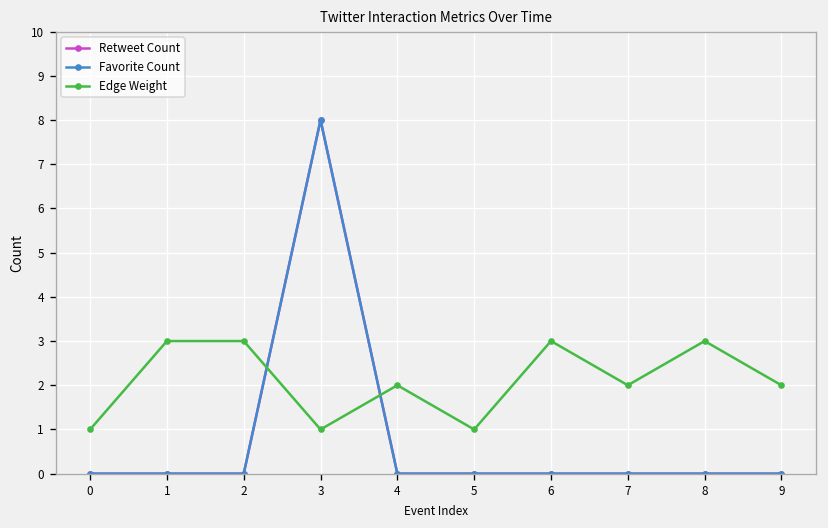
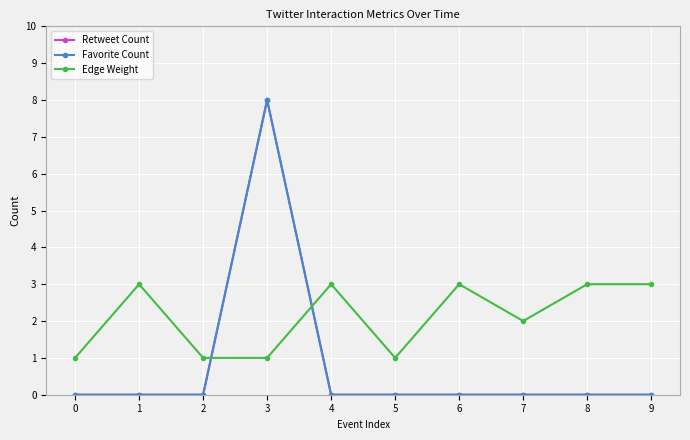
  {
    "Favorite Count": {
      "0": 0,
      "1": 0,
      "2": 0,
      "3": 8,
      "4": 0,
      "5": 0,
      "6": 0,
      "7": 0,
      "8": 0,
      "9": 0
    },
    "Edge Weight": {
      "0": 1,
      "1": 3,
-     "2": 3,
+     "2": 1,
      "3": 1,
-     "4": 2,
+     "4": 3,
      "5": 1,
      "6": 3,
      "7": 2,
      "8": 3,
-     "9": 2
+     "9": 3
    }
  }
